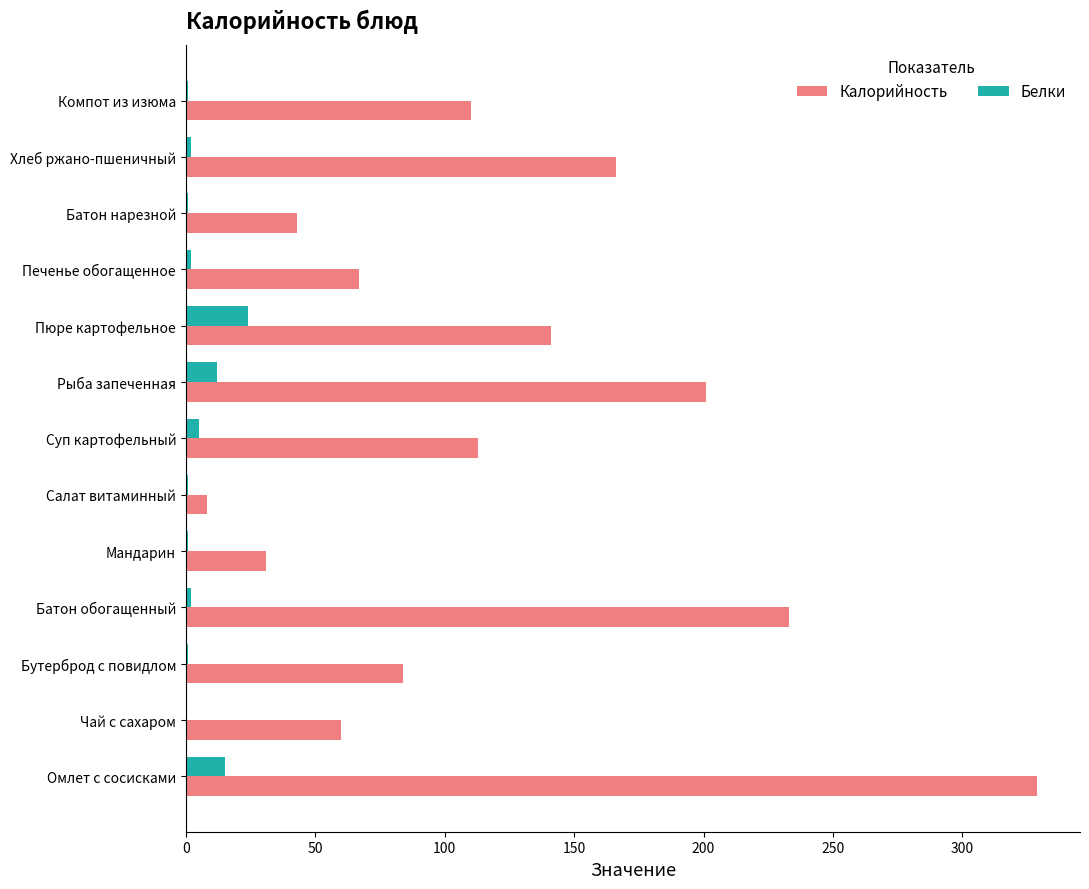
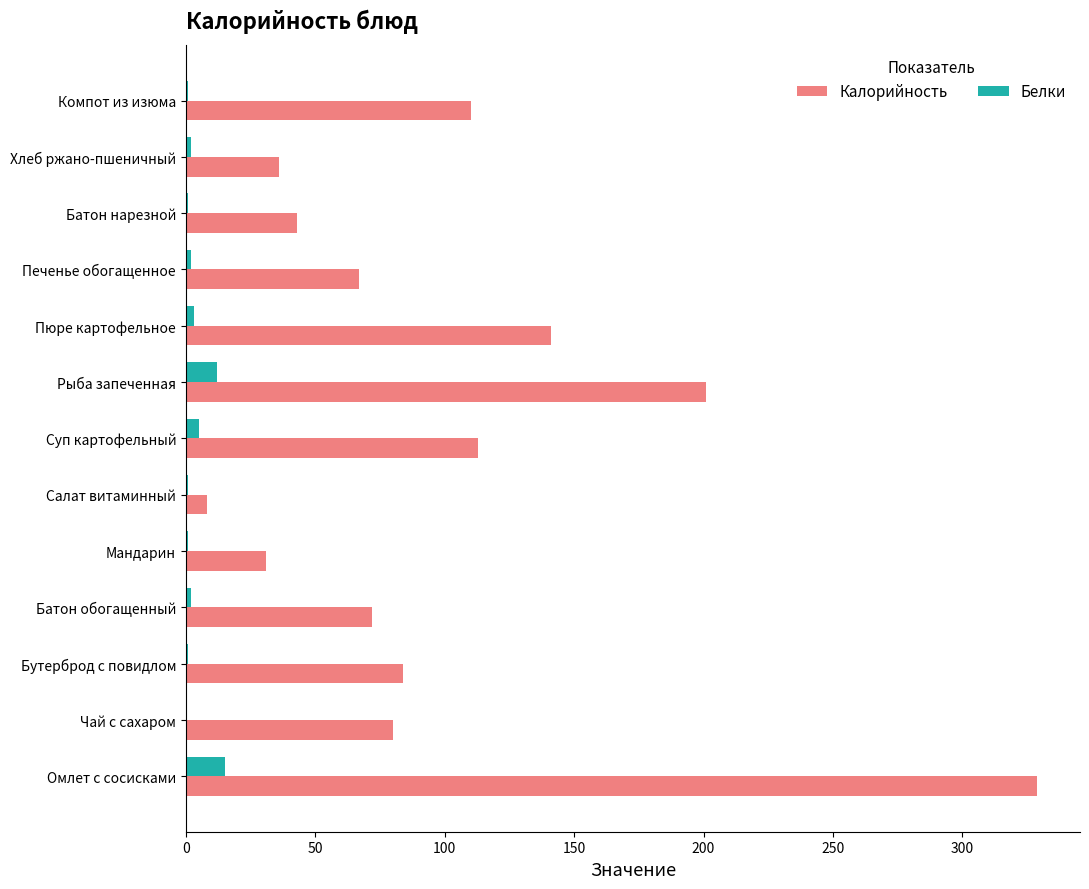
  {
    "Калорийность": {
      "Компот из изюма": 110,
-     "Хлеб ржано-пшеничный": 166,
+     "Хлеб ржано-пшеничный": 36,
      "Батон нарезной": 43,
      "Печенье обогащенное": 67,
      "Пюре картофельное": 141,
      "Рыба запеченная": 201,
      "Суп картофельный": 113,
      "Салат витаминный": 8,
      "Мандарин": 31,
-     "Батон обогащенный": 233,
+     "Батон обогащенный": 72,
      "Бутерброд с повидлом": 84,
-     "Чай с сахаром": 60,
+     "Чай с сахаром": 80,
      "Омлет с сосисками": 329
    },
    "Белки": {
      "Компот из изюма": 1,
      "Хлеб ржано-пшеничный": 2,
      "Батон нарезной": 1,
      "Печенье обогащенное": 2,
-     "Пюре картофельное": 24,
+     "Пюре картофельное": 3,
      "Рыба запеченная": 12,
      "Суп картофельный": 5,
      "Салат витаминный": 1,
      "Мандарин": 1,
      "Батон обогащенный": 2,
      "Бутерброд с повидлом": 1,
      "Чай с сахаром": 0,
      "Омлет с сосисками": 15
    }
  }
